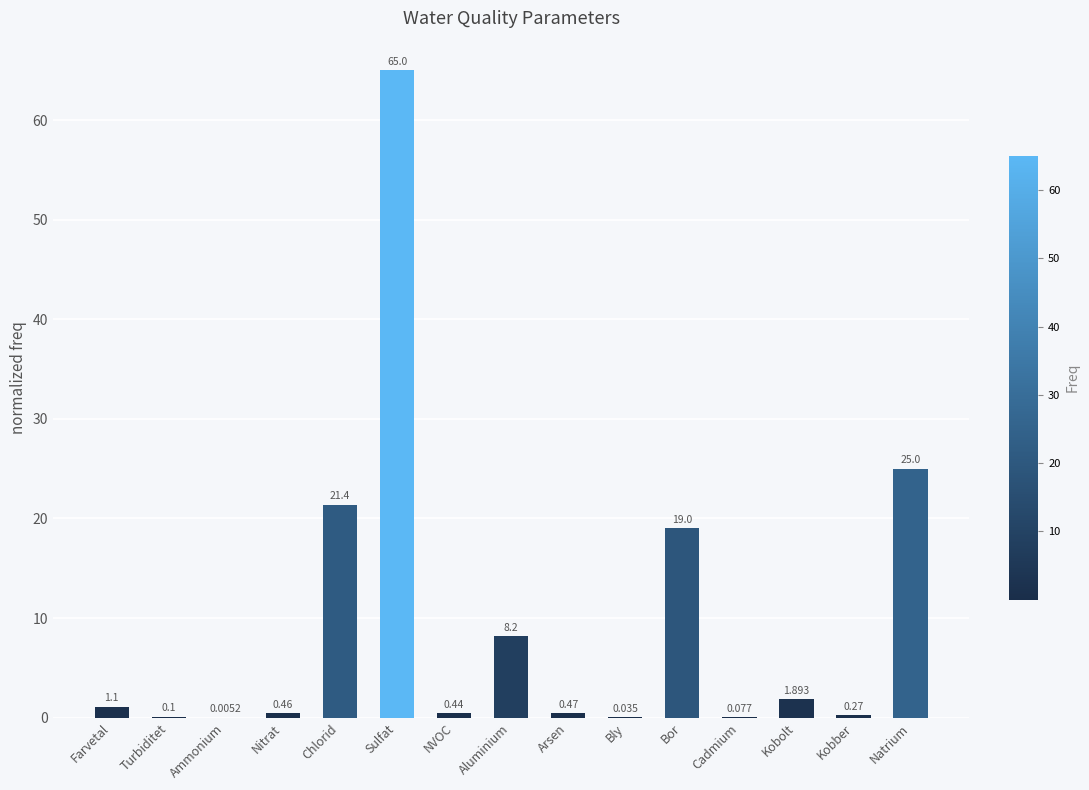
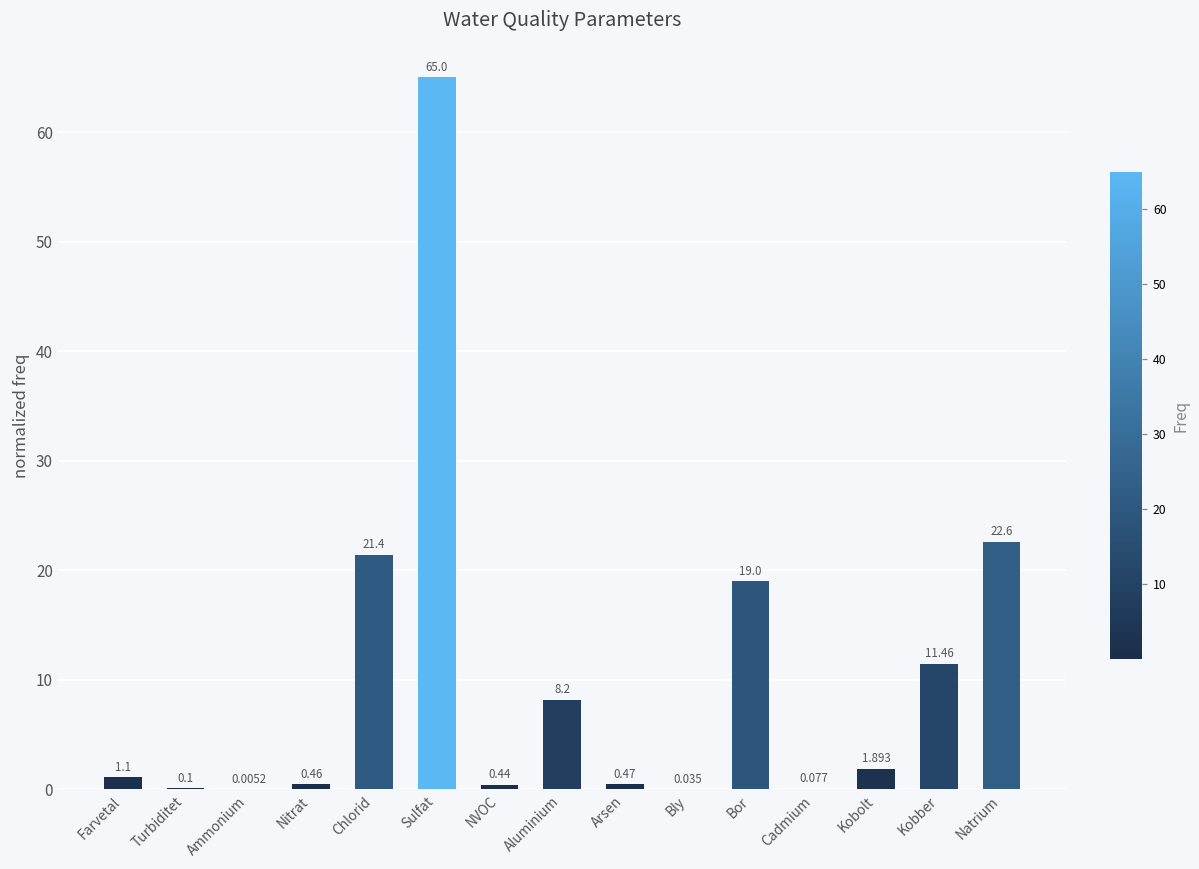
  {
    "Farvetal": 1.1,
    "Turbiditet": 0.1,
    "Ammonium": 0.0052,
    "Nitrat": 0.46,
    "Chlorid": 21.4,
    "Sulfat": 65.0,
    "NVOC": 0.44,
    "Aluminium": 8.2,
    "Arsen": 0.47,
    "Bly": 0.035,
    "Bor": 19.0,
    "Cadmium": 0.077,
    "Kobolt": 1.893,
-   "Kobber": 0.27,
-   "Natrium": 25.0
+   "Kobber": 11.46,
+   "Natrium": 22.6
  }
